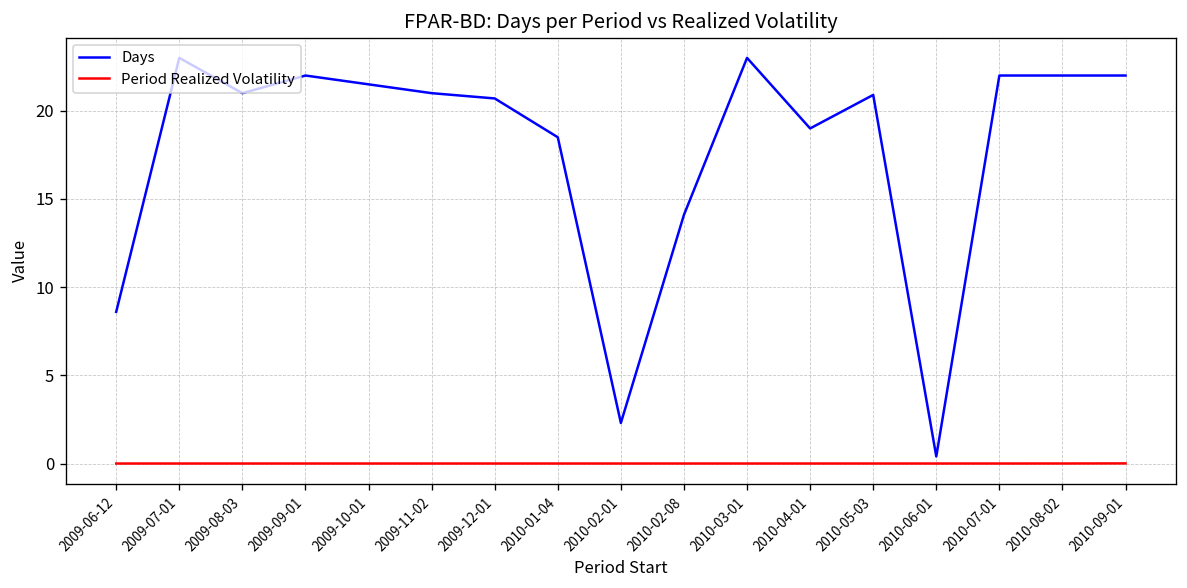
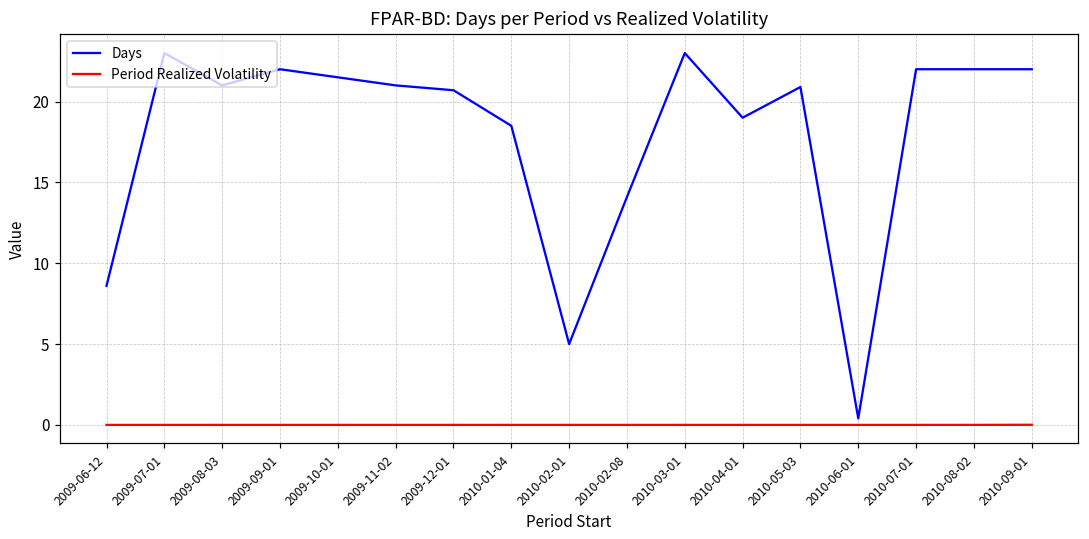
  {
    "Days": {
      "2009-06-12": 8.6,
      "2009-09-01": 22.0,
      "2009-10-01": 21.5,
      "2009-11-02": 21.0,
      "2009-12-01": 20.7,
      "2010-01-04": 18.5,
-     "2010-02-01": 2.3,
+     "2010-02-01": 5.0,
      "2010-02-08": 14.1,
      "2010-03-01": 23.0,
      "2010-04-01": 19.0,
      "2010-05-03": 20.9,
      "2010-06-01": 0.4,
      "2010-07-01": 22.0,
      "2010-08-02": 22.0,
      "2010-09-01": 22.0
    },
    "Period Realized Volatility": {
      "2009-06-12": 0.0,
      "2009-07-01": 0.0,
      "2009-08-03": 0.0,
      "2009-09-01": 0.0,
      "2009-10-01": 0.0,
      "2009-11-02": 0.0,
      "2009-12-01": 0.0,
      "2010-01-04": 0.0,
      "2010-02-01": 0.0,
      "2010-02-08": 0.0,
      "2010-03-01": 0.0,
      "2010-04-01": 0.0,
      "2010-05-03": 0.0,
      "2010-06-01": 0.0,
      "2010-07-01": 0.0,
      "2010-08-02": 0.0,
      "2010-09-01": 0.0
    }
  }
